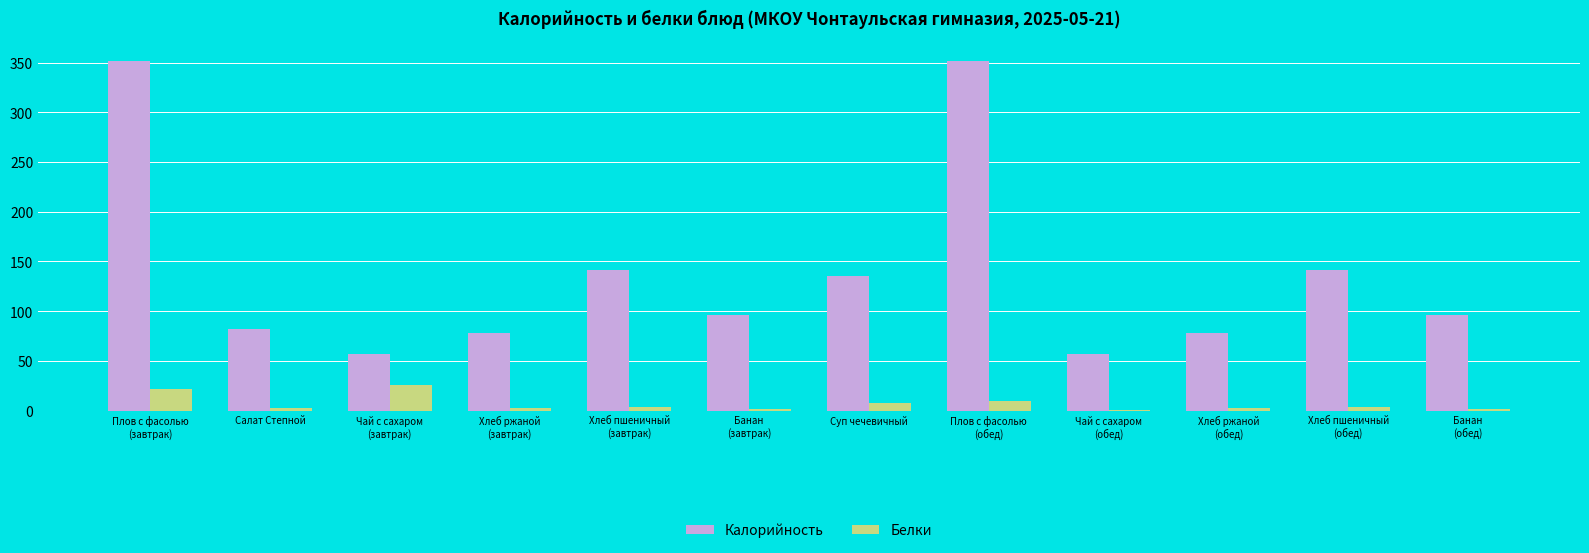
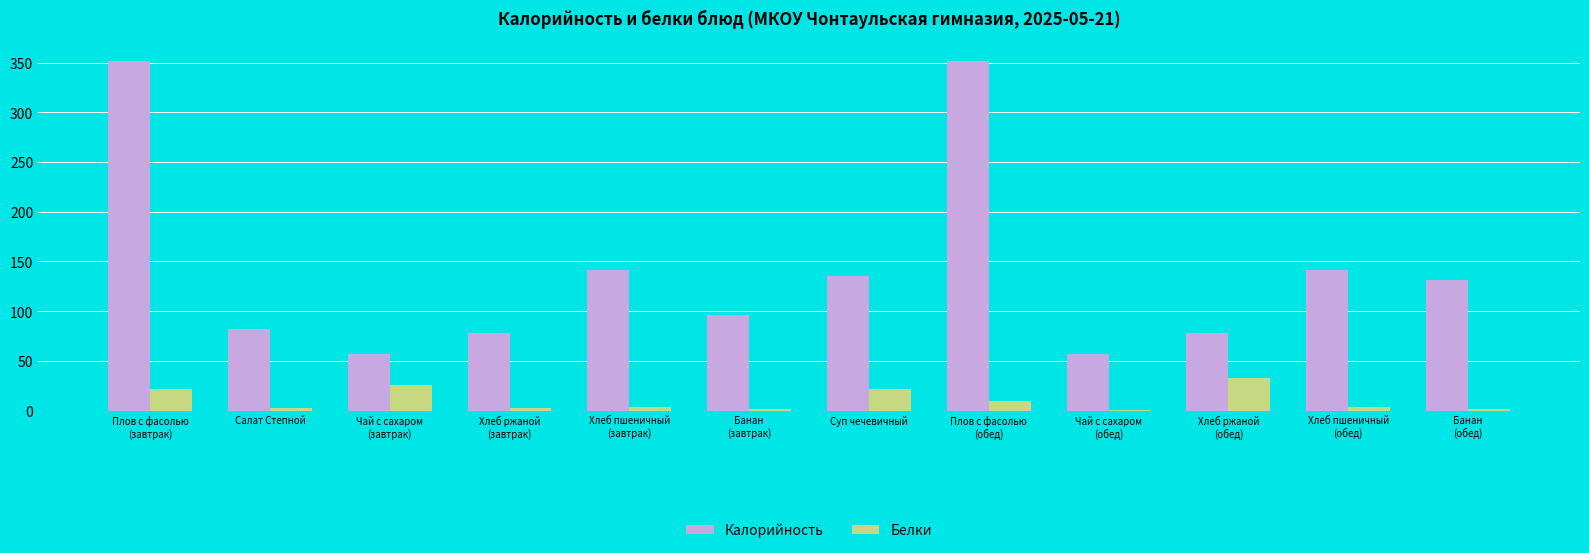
  {
    "Калорийность": {
      "Плов с фасолью (завтрак)": 350,
      "Салат Степной": 80,
      "Чай с сахаром (завтрак)": 60,
      "Хлеб ржаной (завтрак)": 80,
      "Хлеб пшеничный (завтрак)": 140,
      "Банан (завтрак)": 100,
      "Суп чечевичный": 140,
      "Плов с фасолью (обед)": 350,
      "Чай с сахаром (обед)": 60,
      "Хлеб ржаной (обед)": 80,
      "Хлеб пшеничный (обед)": 140,
-     "Банан (обед)": 100
+     "Банан (обед)": 130
    },
    "Белки": {
      "Плов с фасолью (завтрак)": 20,
      "Чай с сахаром (завтрак)": 30,
      "Хлеб ржаной (завтрак)": 0,
      "Хлеб пшеничный (завтрак)": 0,
-     "Суп чечевичный": 10,
+     "Суп чечевичный": 20,
      "Плов с фасолью (обед)": 10,
-     "Хлеб ржаной (обед)": 0,
+     "Хлеб ржаной (обед)": 30,
      "Хлеб пшеничный (обед)": 0
    }
  }
